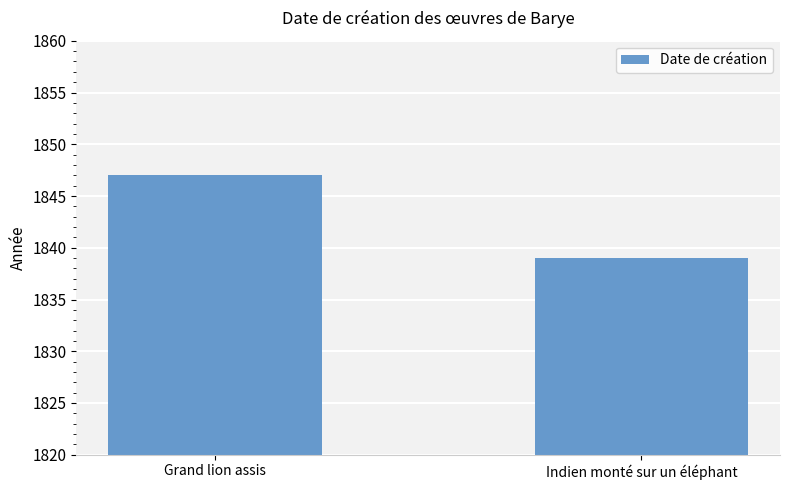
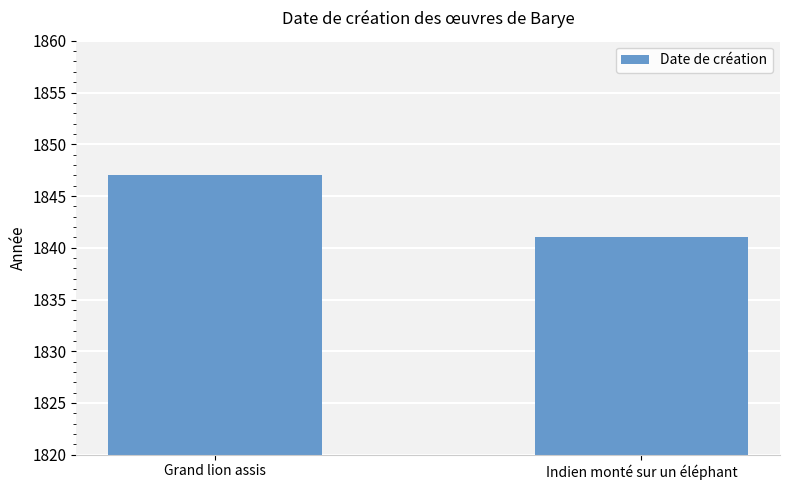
  {
    "Grand lion assis": 1847,
-   "Indien monté sur un éléphant": 1839
+   "Indien monté sur un éléphant": 1841
  }
